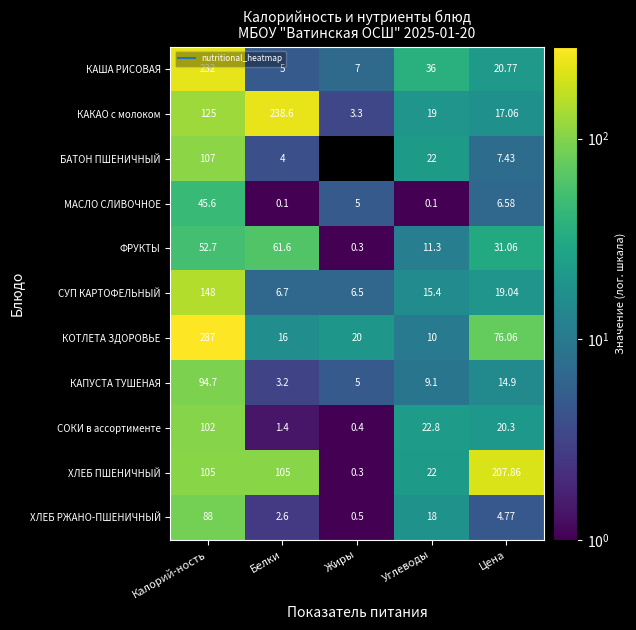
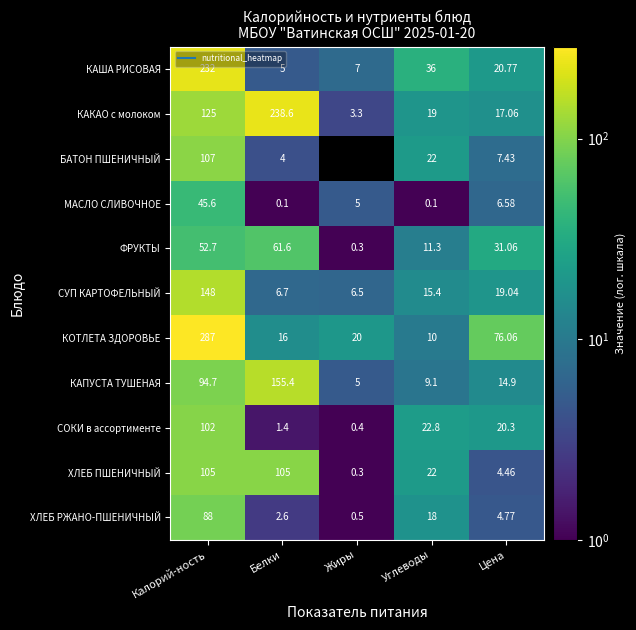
  {
    "КАША РИСОВАЯ": {
      "Жиры": 7,
      "Углеводы": 36,
      "Цена": 20.77
    },
    "КАКАО с молоком": {
      "Калорий-ность": 125,
      "Белки": 238.6,
      "Жиры": 3.3,
      "Углеводы": 19,
      "Цена": 17.06
    },
    "БАТОН ПШЕНИЧНЫЙ": {
      "Калорий-ность": 107,
      "Белки": 4,
      "Углеводы": 22,
      "Цена": 7.43
    },
    "МАСЛО СЛИВОЧНОЕ": {
      "Калорий-ность": 45.6,
      "Белки": 0.1,
      "Жиры": 5,
      "Углеводы": 0.1,
      "Цена": 6.58
    },
    "ФРУКТЫ": {
      "Калорий-ность": 52.7,
      "Белки": 61.6,
      "Жиры": 0.3,
      "Углеводы": 11.3,
      "Цена": 31.06
    },
    "СУП КАРТОФЕЛЬНЫЙ": {
      "Калорий-ность": 148,
      "Белки": 6.7,
      "Жиры": 6.5,
      "Углеводы": 15.4,
      "Цена": 19.04
    },
    "КОТЛЕТА ЗДОРОВЬЕ": {
      "Калорий-ность": 287,
      "Белки": 16,
      "Жиры": 20,
      "Углеводы": 10,
      "Цена": 76.06
    },
    "КАПУСТА ТУШЕНАЯ": {
      "Калорий-ность": 94.7,
-     "Белки": 3.2,
+     "Белки": 155.4,
      "Жиры": 5,
      "Углеводы": 9.1,
      "Цена": 14.9
    },
    "СОКИ в ассортименте": {
      "Калорий-ность": 102,
      "Белки": 1.4,
      "Жиры": 0.4,
      "Углеводы": 22.8,
      "Цена": 20.3
    },
    "ХЛЕБ ПШЕНИЧНЫЙ": {
      "Калорий-ность": 105,
      "Белки": 105,
      "Жиры": 0.3,
      "Углеводы": 22,
-     "Цена": 207.86
+     "Цена": 4.46
    },
    "ХЛЕБ РЖАНО-ПШЕНИЧНЫЙ": {
      "Калорий-ность": 88,
      "Белки": 2.6,
      "Жиры": 0.5,
      "Углеводы": 18,
      "Цена": 4.77
    }
  }
